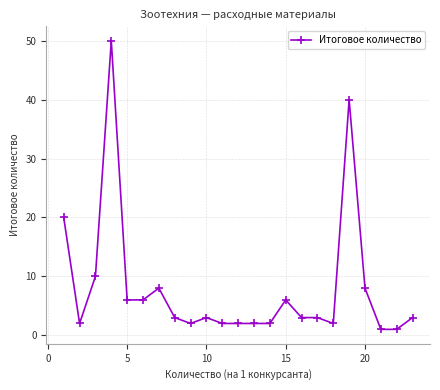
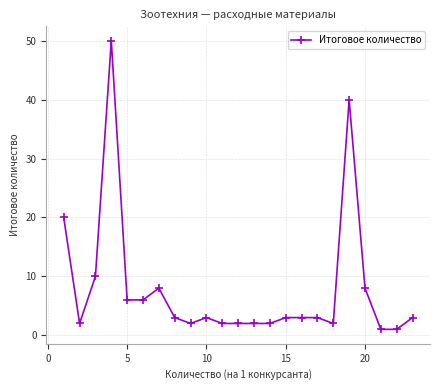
  {
    "5": 6,
    "10": 3,
-   "15": 6,
+   "15": 3,
    "20": 8
  }
